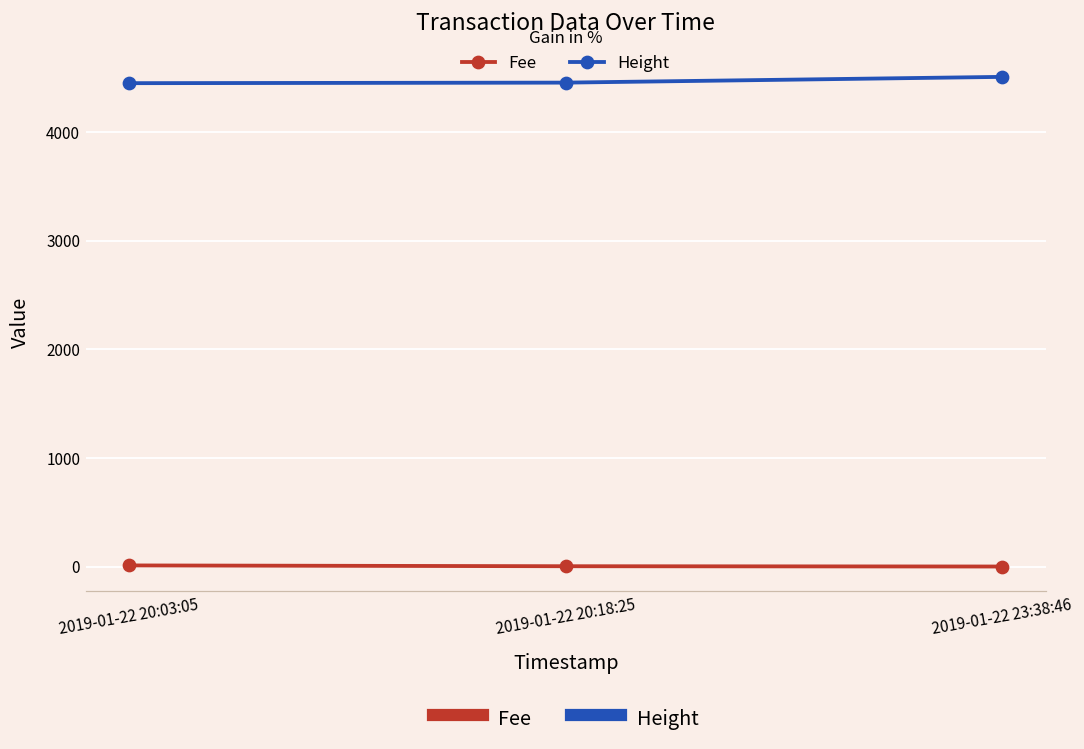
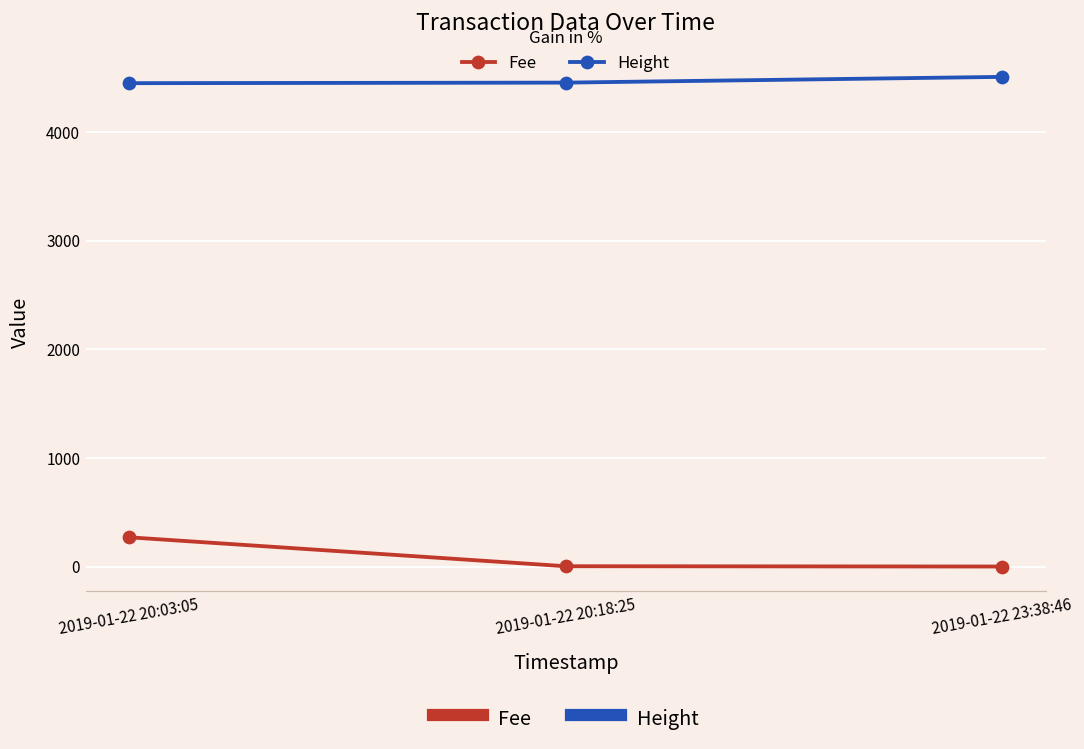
  {
    "Fee": {
-     "2019-01-22 20:03:05": 0,
+     "2019-01-22 20:03:05": 300,
      "2019-01-22 20:18:25": 0,
      "2019-01-22 23:38:46": 0
    },
    "Height": {
      "2019-01-22 20:03:05": 4500,
      "2019-01-22 20:18:25": 4500,
      "2019-01-22 23:38:46": 4500
    }
  }
